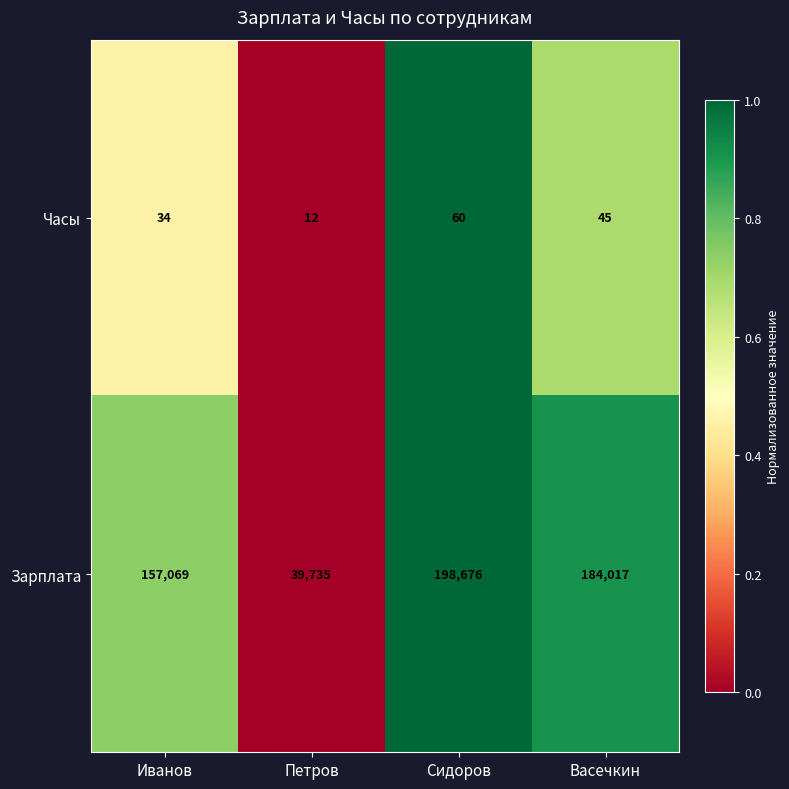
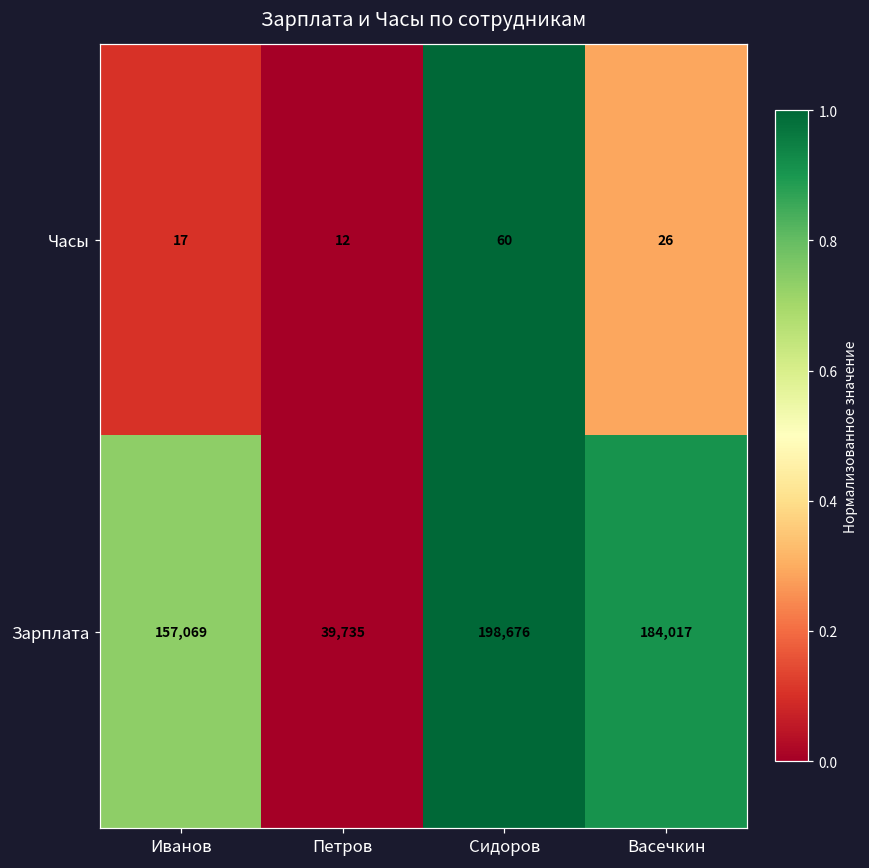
  {
    "Часы": {
-     "Иванов": "34",
+     "Иванов": "17",
      "Петров": "12",
      "Сидоров": "60",
-     "Васечкин": "45"
+     "Васечкин": "26"
    },
    "Зарплата": {
      "Иванов": "157,069",
      "Петров": "39,735",
      "Сидоров": "198,676",
      "Васечкин": "184,017"
    }
  }
